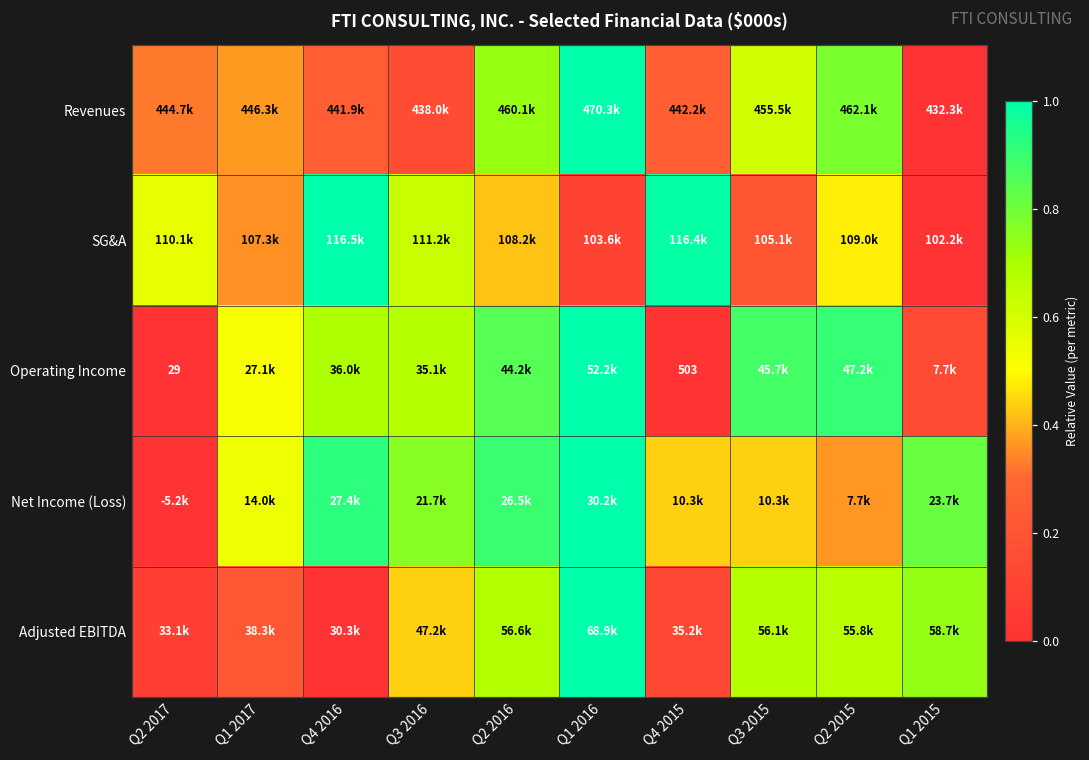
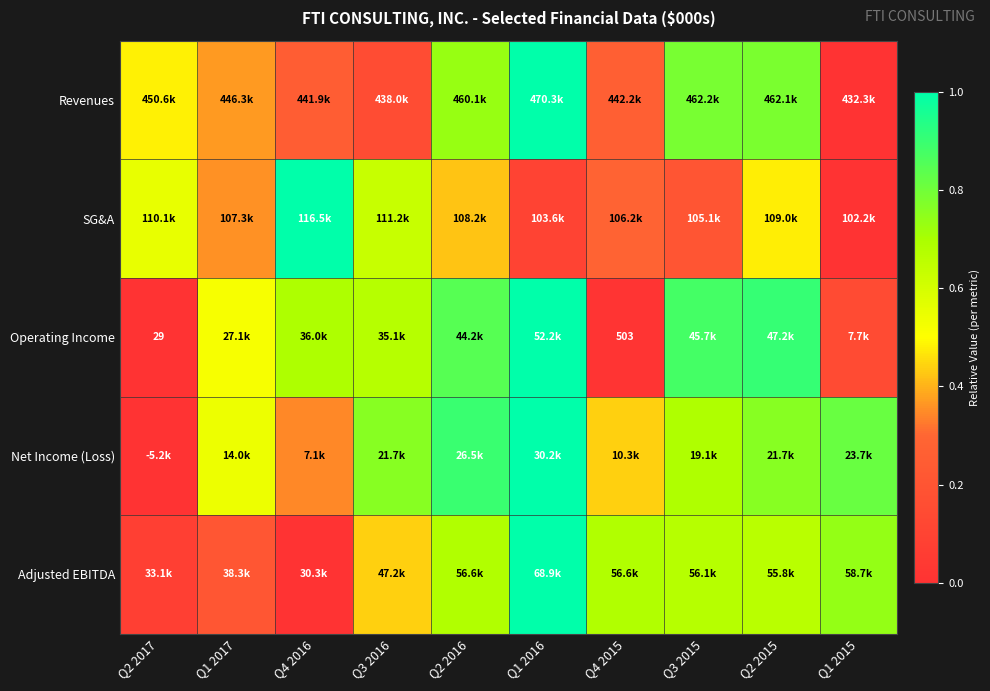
  {
    "Revenues": {
-     "Q2 2017": "444.7k",
+     "Q2 2017": "450.6k",
      "Q1 2017": "446.3k",
      "Q4 2016": "441.9k",
      "Q3 2016": "438.0k",
      "Q2 2016": "460.1k",
      "Q1 2016": "470.3k",
      "Q4 2015": "442.2k",
-     "Q3 2015": "455.5k",
+     "Q3 2015": "462.2k",
      "Q2 2015": "462.1k",
      "Q1 2015": "432.3k"
    },
    "SG&A": {
      "Q2 2017": "110.1k",
      "Q1 2017": "107.3k",
      "Q4 2016": "116.5k",
      "Q3 2016": "111.2k",
      "Q2 2016": "108.2k",
      "Q1 2016": "103.6k",
-     "Q4 2015": "116.4k",
+     "Q4 2015": "106.2k",
      "Q3 2015": "105.1k",
      "Q2 2015": "109.0k",
      "Q1 2015": "102.2k"
    },
    "Operating Income": {
      "Q2 2017": "29",
      "Q1 2017": "27.1k",
      "Q4 2016": "36.0k",
      "Q3 2016": "35.1k",
      "Q2 2016": "44.2k",
      "Q1 2016": "52.2k",
      "Q4 2015": "503",
      "Q3 2015": "45.7k",
      "Q2 2015": "47.2k",
      "Q1 2015": "7.7k"
    },
    "Net Income (Loss)": {
      "Q2 2017": "-5.2k",
      "Q1 2017": "14.0k",
-     "Q4 2016": "27.4k",
+     "Q4 2016": "7.1k",
      "Q3 2016": "21.7k",
      "Q2 2016": "26.5k",
      "Q1 2016": "30.2k",
      "Q4 2015": "10.3k",
-     "Q3 2015": "10.3k",
-     "Q2 2015": "7.7k",
+     "Q3 2015": "19.1k",
+     "Q2 2015": "21.7k",
      "Q1 2015": "23.7k"
    },
    "Adjusted EBITDA": {
      "Q2 2017": "33.1k",
      "Q1 2017": "38.3k",
      "Q4 2016": "30.3k",
      "Q3 2016": "47.2k",
      "Q2 2016": "56.6k",
      "Q1 2016": "68.9k",
-     "Q4 2015": "35.2k",
+     "Q4 2015": "56.6k",
      "Q3 2015": "56.1k",
      "Q2 2015": "55.8k",
      "Q1 2015": "58.7k"
    }
  }
